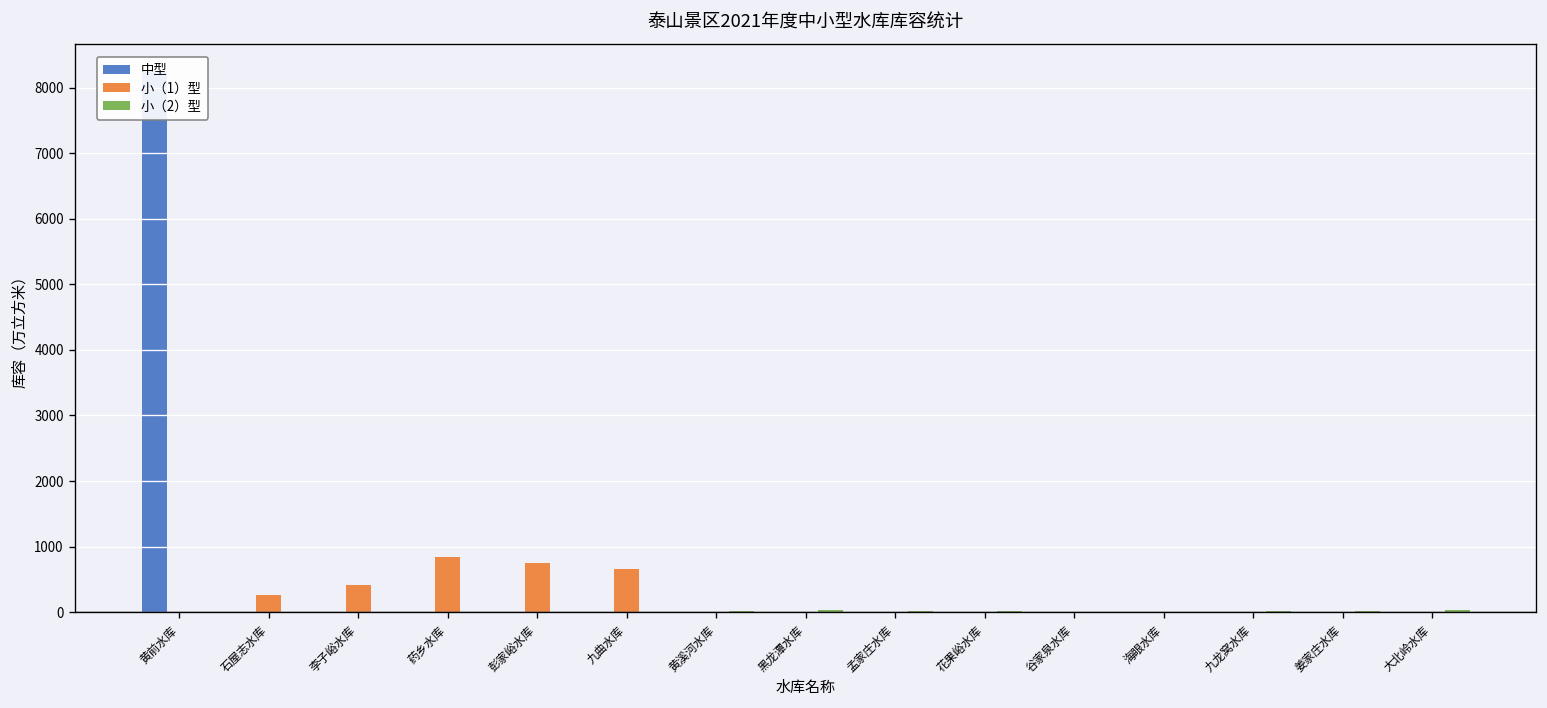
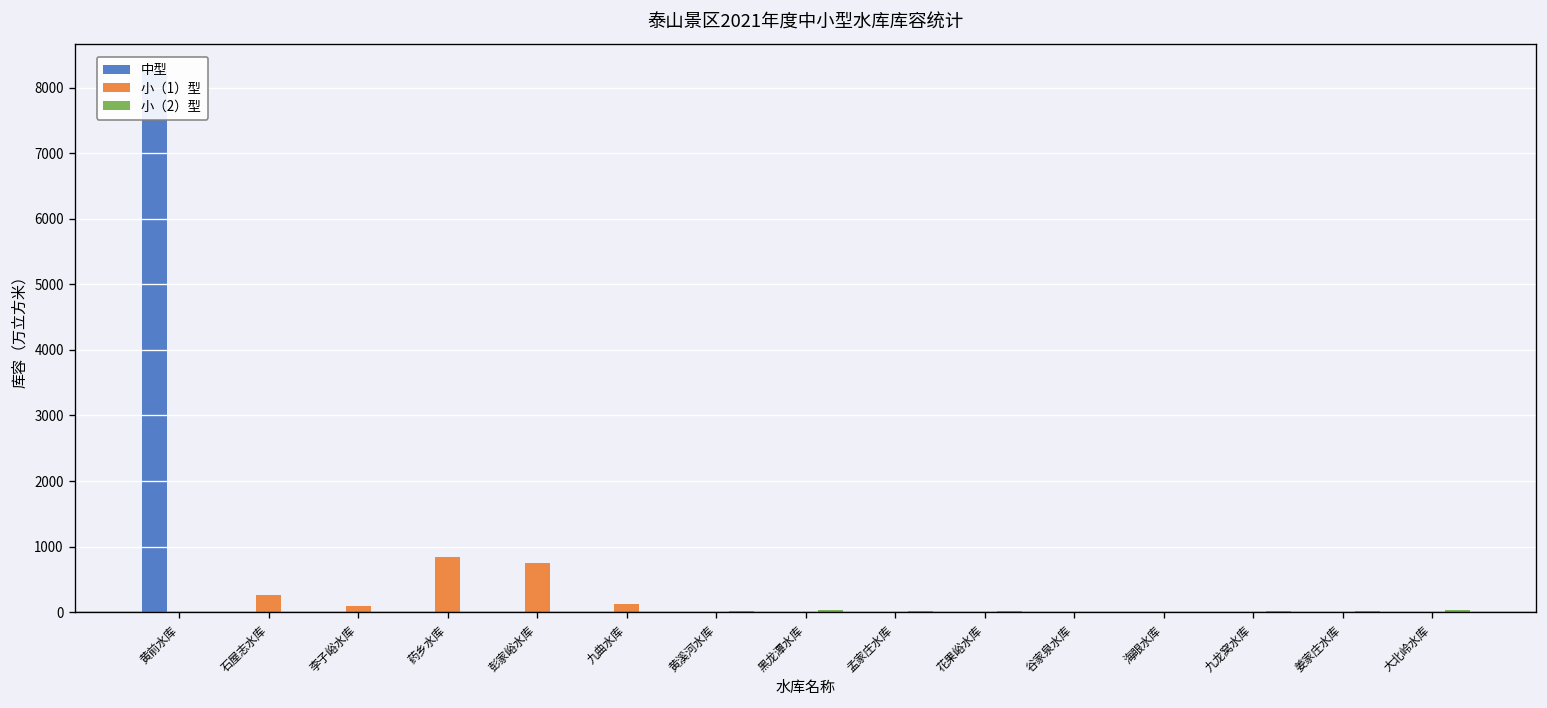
  {
    "中型": {
      "石屋志水库": 0,
      "李子峪水库": 0,
      "药乡水库": 0,
      "彭家峪水库": 0,
      "九曲水库": 0,
      "黄溪河水库": 0,
      "黑龙潭水库": 0,
      "孟家庄水库": 0,
      "花果峪水库": 0,
      "谷家泉水库": 0,
      "海眼水库": 0,
      "九龙窝水库": 0,
      "姜家庄水库": 0,
      "大北岭水库": 0
    },
    "小（1）型": {
      "黄前水库": 0,
      "石屋志水库": 300,
-     "李子峪水库": 400,
+     "李子峪水库": 100,
      "药乡水库": 800,
      "彭家峪水库": 800,
-     "九曲水库": 700,
+     "九曲水库": 100,
      "黄溪河水库": 0,
      "黑龙潭水库": 0,
      "孟家庄水库": 0,
      "花果峪水库": 0,
      "谷家泉水库": 0,
      "海眼水库": 0,
      "九龙窝水库": 0,
      "姜家庄水库": 0,
      "大北岭水库": 0
    },
    "小（2）型": {
      "黄前水库": 0,
      "石屋志水库": 0,
      "李子峪水库": 0,
      "药乡水库": 0,
      "彭家峪水库": 0,
      "九曲水库": 0
    }
  }
